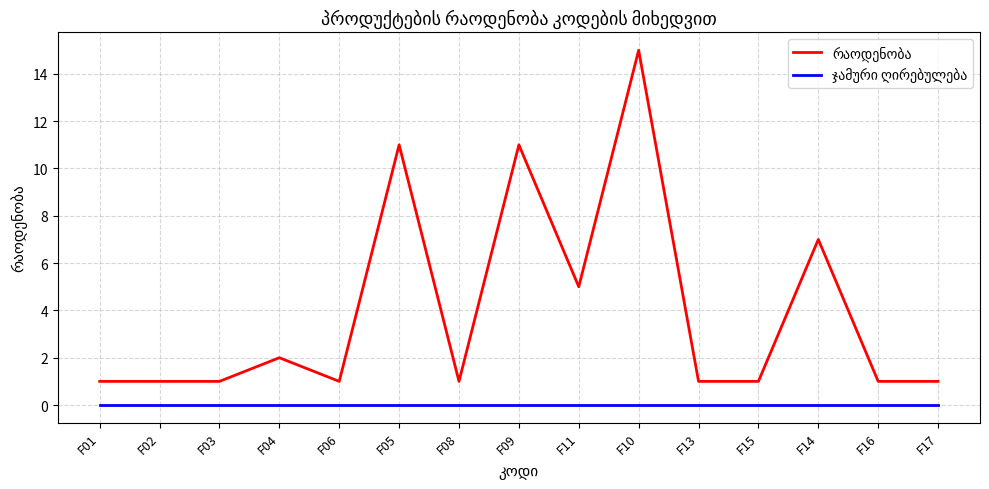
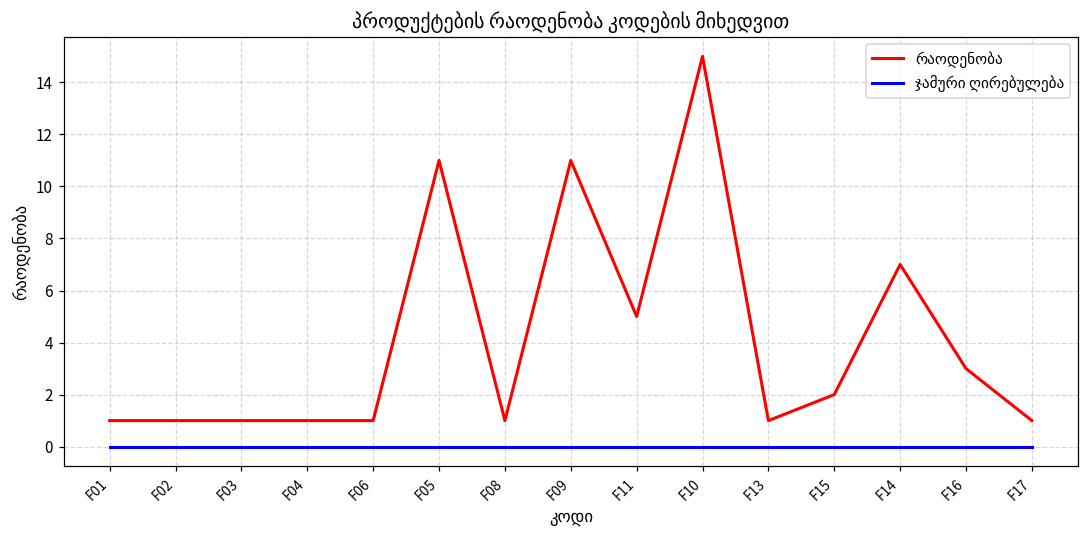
  {
    "რაოდენობა": {
      "F01": 1,
      "F02": 1,
      "F03": 1,
-     "F04": 2,
+     "F04": 1,
      "F06": 1,
      "F05": 11,
      "F08": 1,
      "F09": 11,
      "F11": 5,
      "F10": 15,
      "F13": 1,
-     "F15": 1,
+     "F15": 2,
      "F14": 7,
-     "F16": 1,
+     "F16": 3,
      "F17": 1
    },
    "ჯამური ღირებულება": {
      "F01": 0,
      "F02": 0,
      "F03": 0,
      "F04": 0,
      "F06": 0,
      "F05": 0,
      "F08": 0,
      "F09": 0,
      "F11": 0,
      "F10": 0,
      "F13": 0,
      "F15": 0,
      "F14": 0,
      "F16": 0,
      "F17": 0
    }
  }
